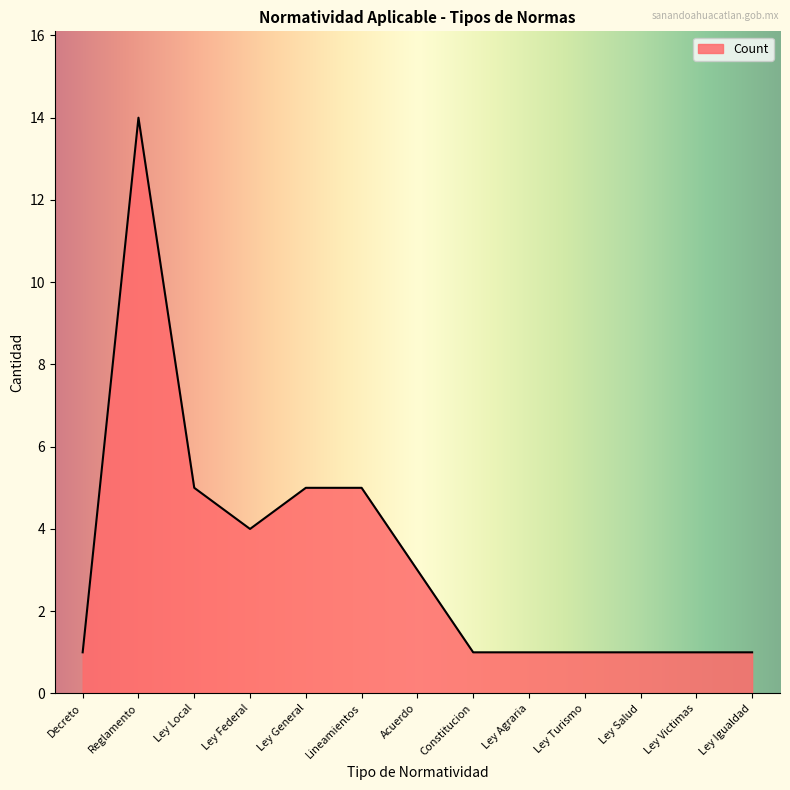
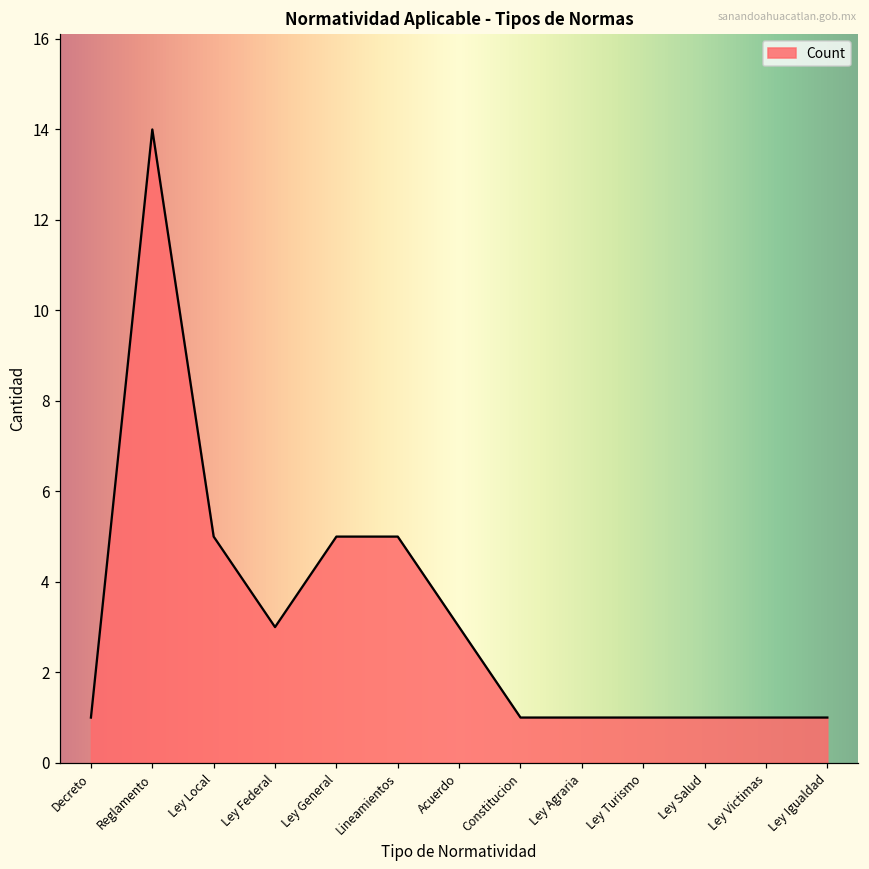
  {
    "Decreto": 1,
    "Reglamento": 14,
    "Ley Local": 5,
-   "Ley Federal": 4,
+   "Ley Federal": 3,
    "Ley General": 5,
    "Lineamientos": 5,
    "Acuerdo": 3,
    "Constitucion": 1,
    "Ley Agraria": 1,
    "Ley Turismo": 1,
    "Ley Salud": 1,
    "Ley Victimas": 1,
    "Ley Igualdad": 1
  }
